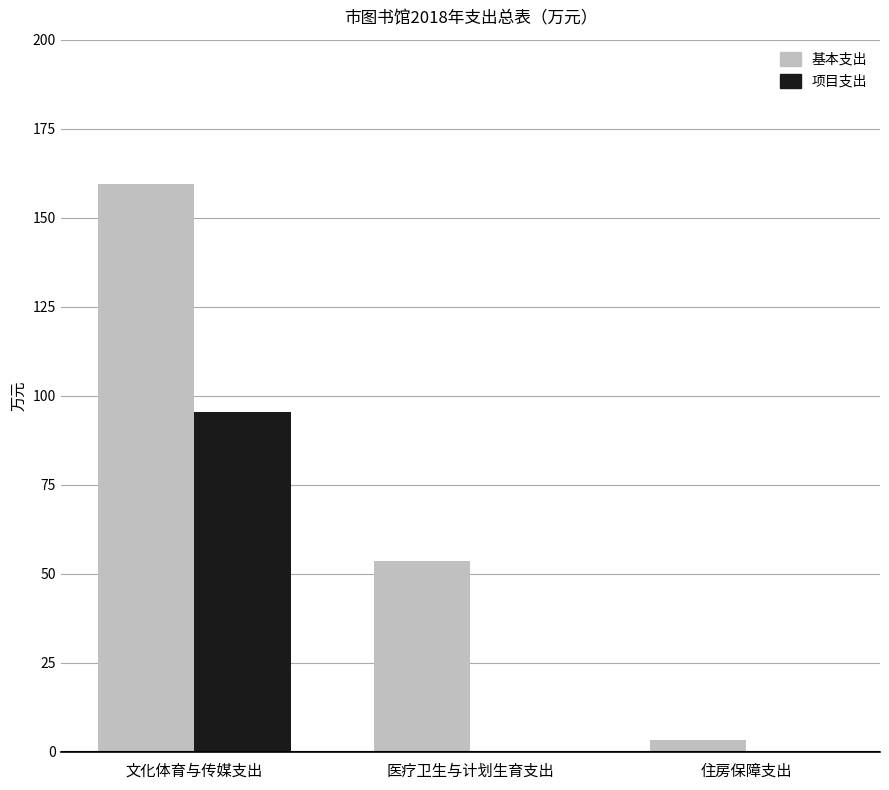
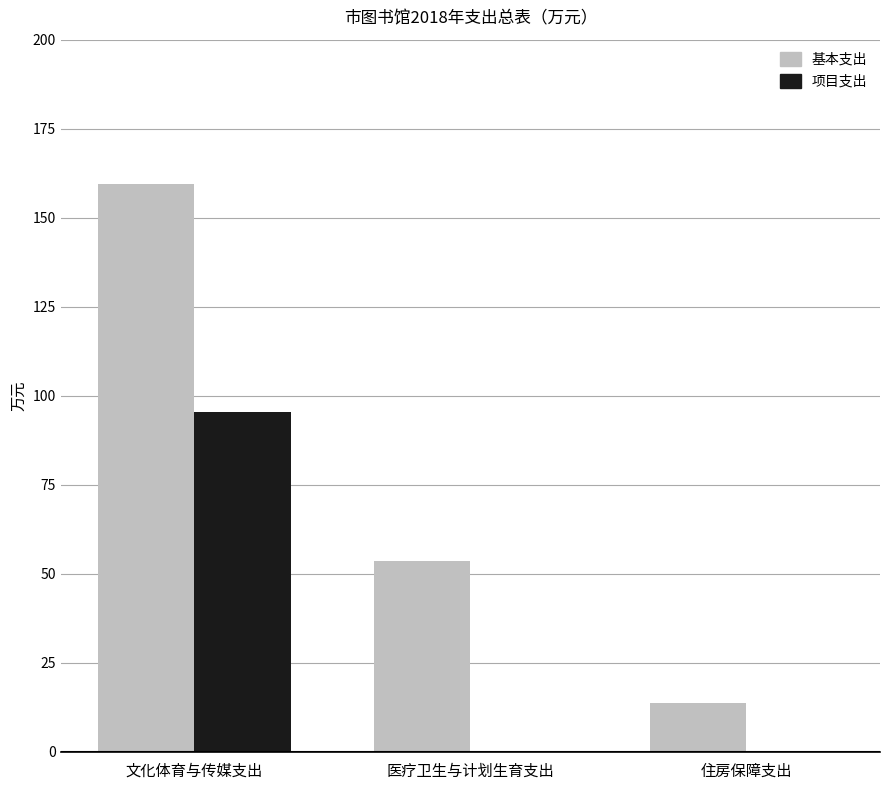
  {
    "基本支出": {
      "文化体育与传媒支出": 159,
      "医疗卫生与计划生育支出": 54,
-     "住房保障支出": 3
+     "住房保障支出": 14
    },
    "项目支出": {
      "文化体育与传媒支出": 96,
      "医疗卫生与计划生育支出": 0,
      "住房保障支出": 0
    }
  }
